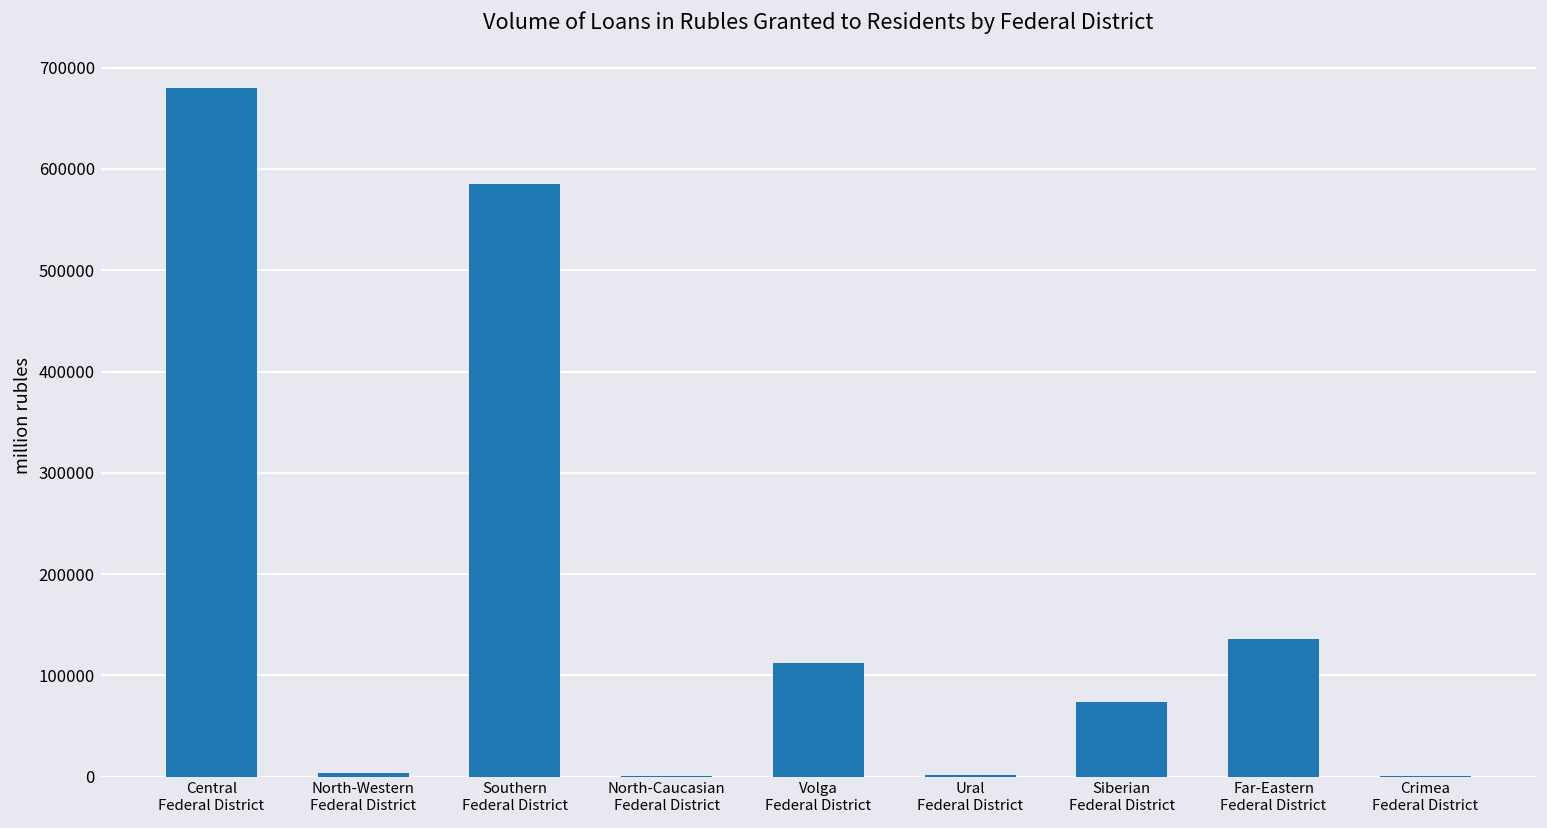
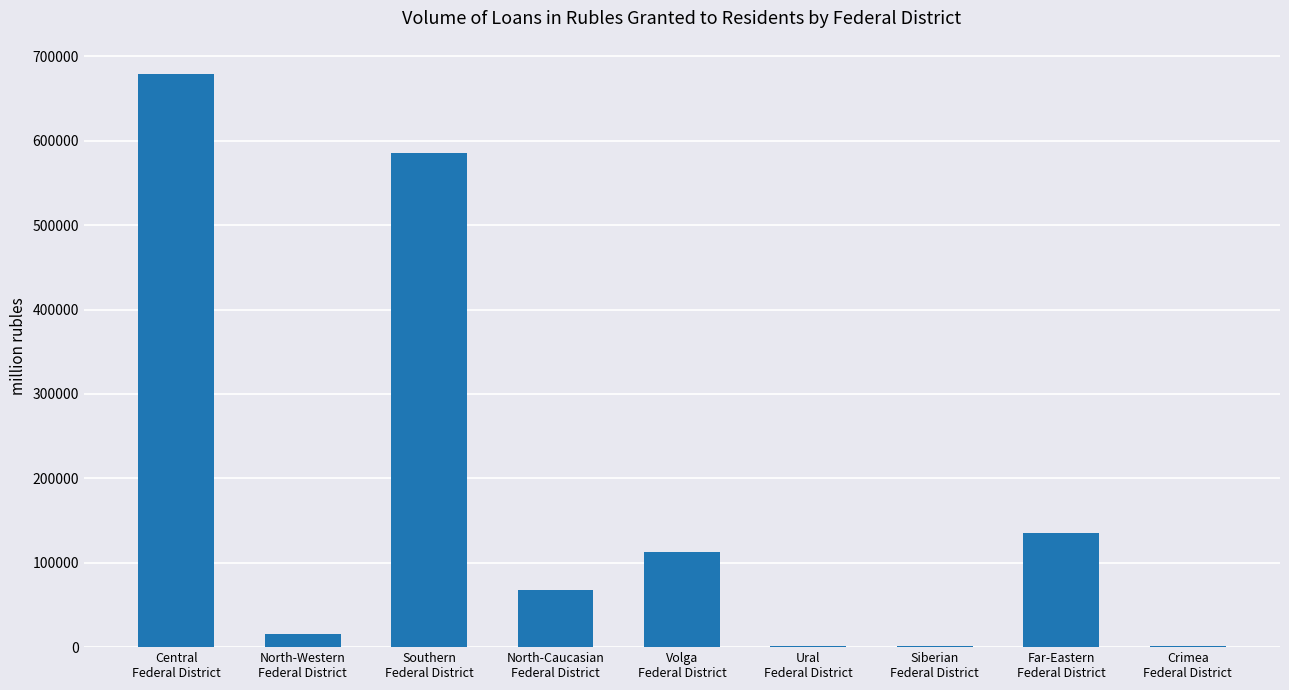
  {
    "Central Federal District": 680000,
-   "North-Western Federal District": 0,
+   "North-Western Federal District": 20000,
    "Southern Federal District": 590000,
-   "North-Caucasian Federal District": 0,
+   "North-Caucasian Federal District": 70000,
    "Volga Federal District": 110000,
-   "Siberian Federal District": 70000,
+   "Siberian Federal District": 0,
    "Far-Eastern Federal District": 140000
  }
